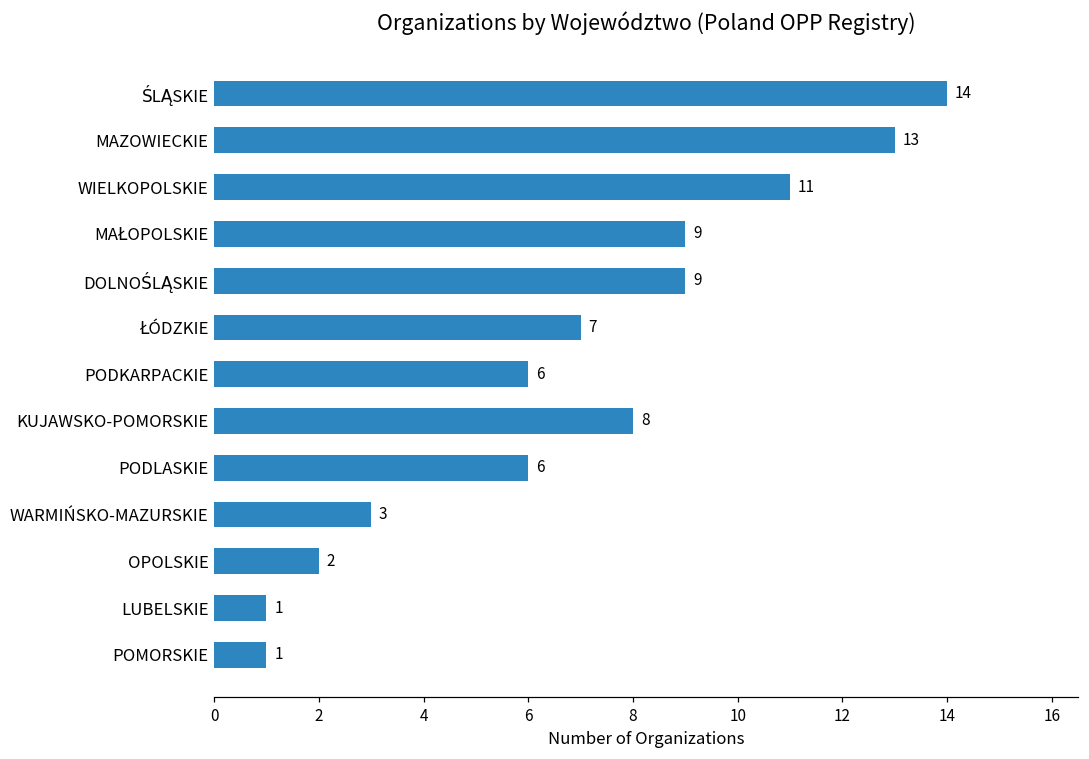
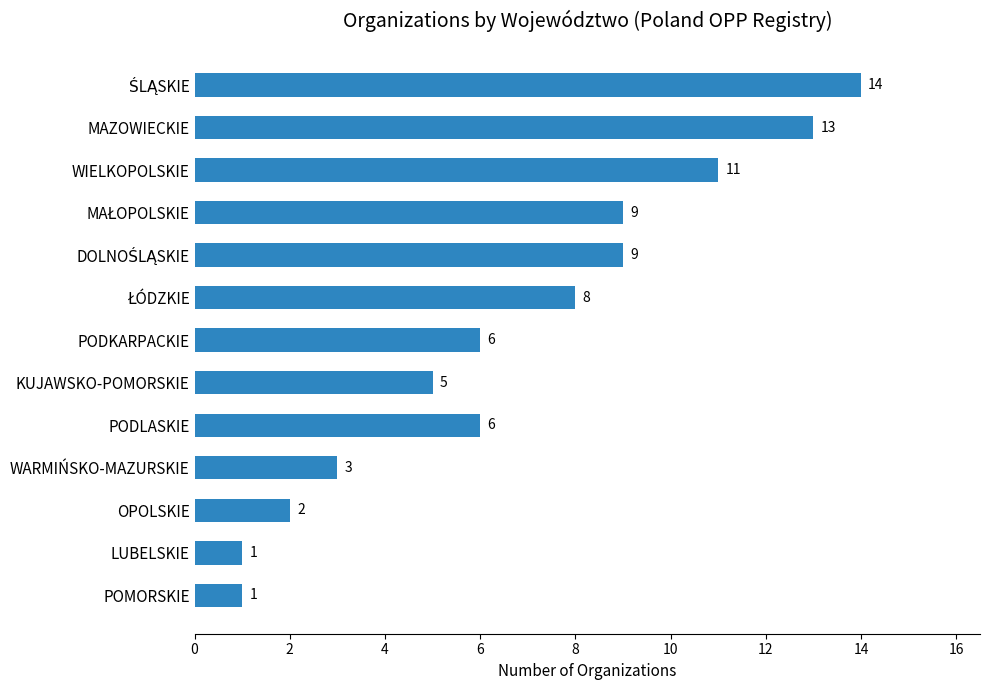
  {
    "ŚLĄSKIE": 14,
    "MAZOWIECKIE": 13,
    "WIELKOPOLSKIE": 11,
    "MAŁOPOLSKIE": 9,
    "DOLNOŚLĄSKIE": 9,
-   "ŁÓDZKIE": 7,
+   "ŁÓDZKIE": 8,
    "PODKARPACKIE": 6,
-   "KUJAWSKO-POMORSKIE": 8,
+   "KUJAWSKO-POMORSKIE": 5,
    "PODLASKIE": 6,
    "WARMIŃSKO-MAZURSKIE": 3,
    "OPOLSKIE": 2,
    "LUBELSKIE": 1,
    "POMORSKIE": 1
  }
